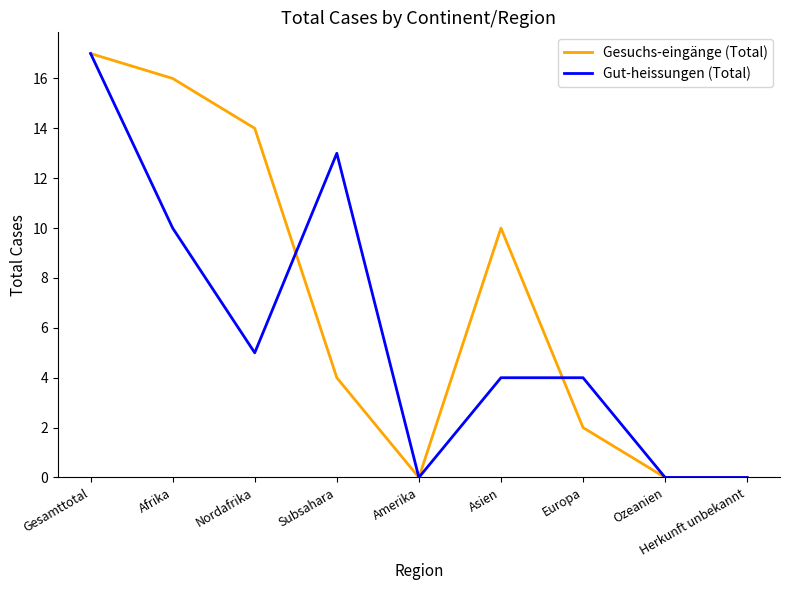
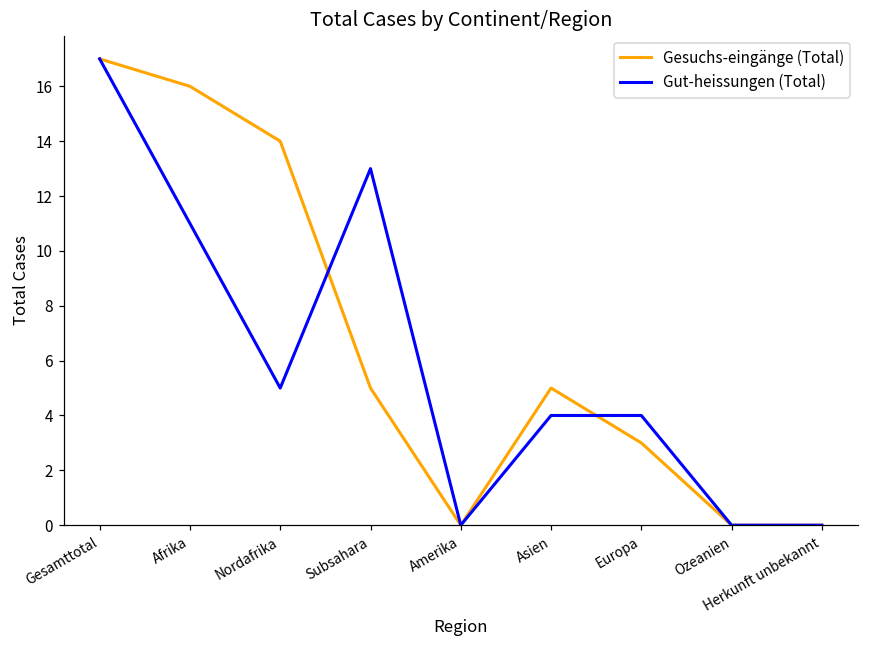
  {
    "Gesuchs-eingänge (Total)": {
      "Afrika": 16,
      "Nordafrika": 14,
-     "Subsahara": 4,
-     "Asien": 10,
-     "Europa": 2
+     "Subsahara": 5,
+     "Asien": 5,
+     "Europa": 3
    },
    "Gut-heissungen (Total)": {
-     "Afrika": 10,
+     "Afrika": 11,
      "Nordafrika": 5,
      "Subsahara": 13,
      "Asien": 4,
      "Europa": 4
    }
  }
